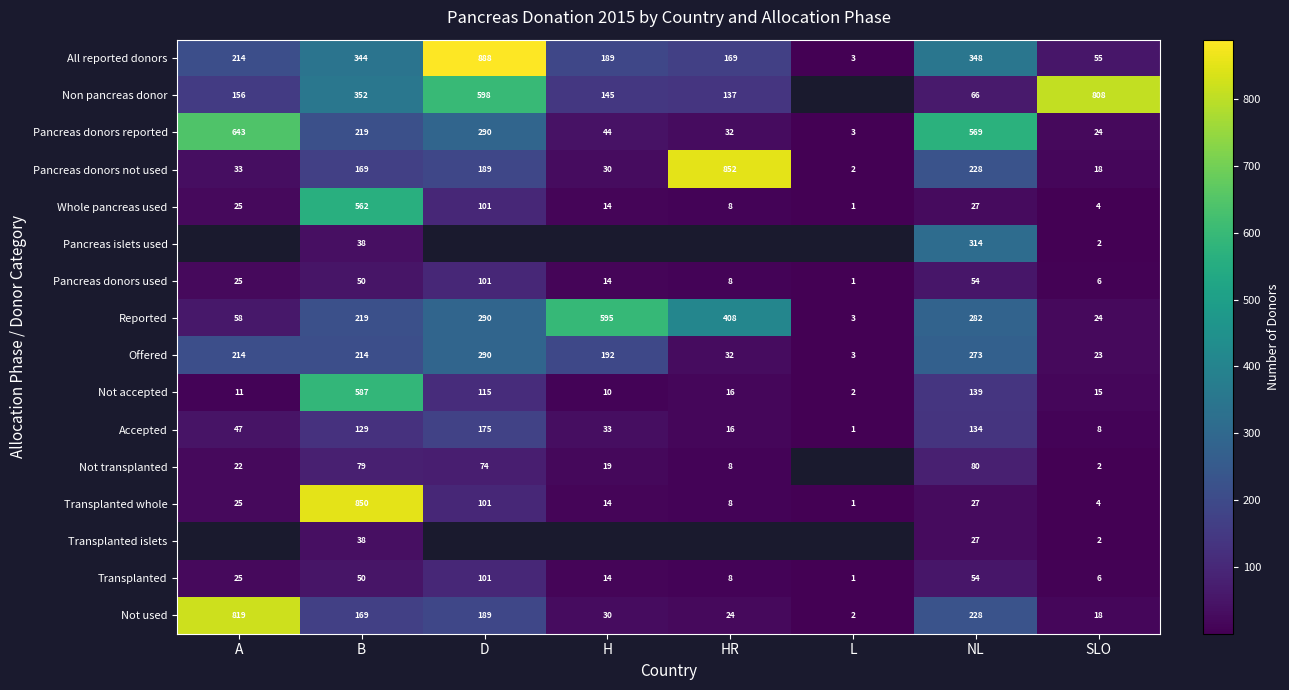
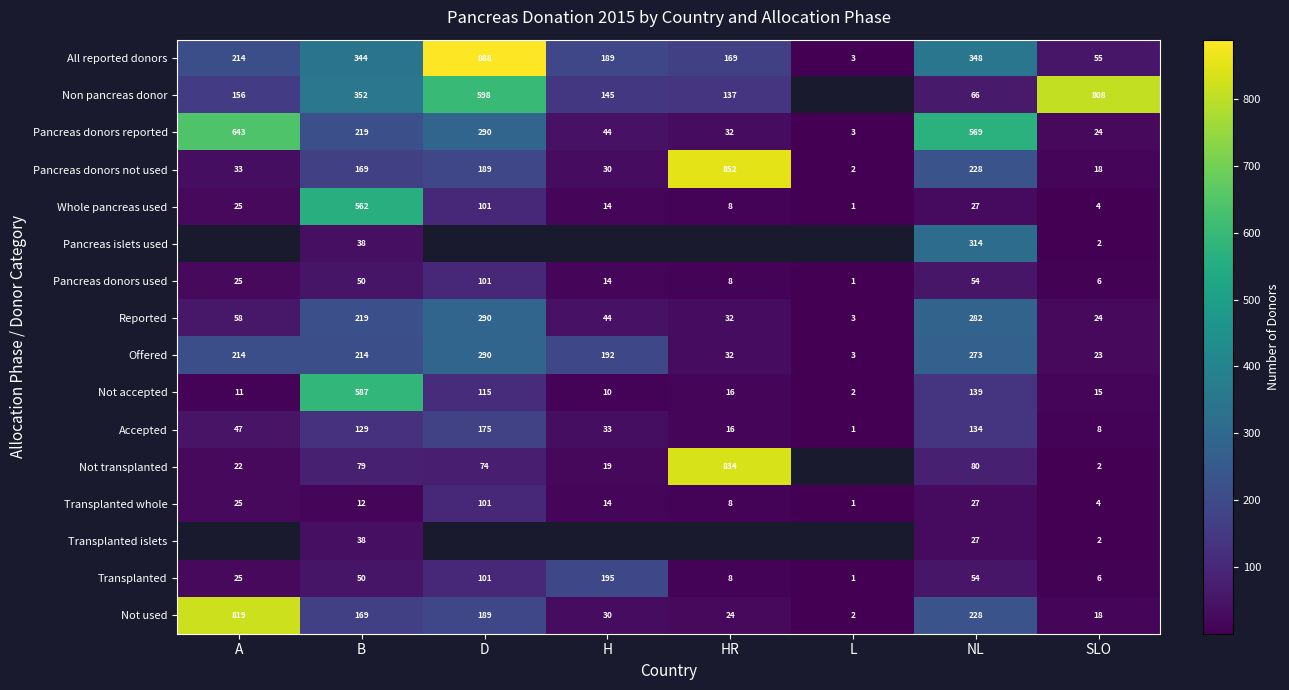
  {
    "All reported donors": {
      "A": 214,
      "B": 344,
      "D": 888,
      "H": 189,
      "HR": 169,
      "L": 3,
      "NL": 348,
      "SLO": 55
    },
    "Non pancreas donor": {
      "A": 156,
      "B": 352,
      "D": 598,
      "H": 145,
      "HR": 137,
      "NL": 66,
      "SLO": 808
    },
    "Pancreas donors reported": {
      "A": 643,
      "B": 219,
      "D": 290,
      "H": 44,
      "HR": 32,
      "L": 3,
      "NL": 569,
      "SLO": 24
    },
    "Pancreas donors not used": {
      "A": 33,
      "B": 169,
      "D": 189,
      "H": 30,
      "HR": 852,
      "L": 2,
      "NL": 228,
      "SLO": 18
    },
    "Whole pancreas used": {
      "A": 25,
      "B": 562,
      "D": 101,
      "H": 14,
      "HR": 8,
      "L": 1,
      "NL": 27,
      "SLO": 4
    },
    "Pancreas islets used": {
      "B": 38,
      "NL": 314,
      "SLO": 2
    },
    "Pancreas donors used": {
      "A": 25,
      "B": 50,
      "D": 101,
      "H": 14,
      "HR": 8,
      "L": 1,
      "NL": 54,
      "SLO": 6
    },
    "Reported": {
      "A": 58,
      "B": 219,
      "D": 290,
-     "H": 595,
-     "HR": 408,
+     "H": 44,
+     "HR": 32,
      "L": 3,
      "NL": 282,
      "SLO": 24
    },
    "Offered": {
      "A": 214,
      "B": 214,
      "D": 290,
      "H": 192,
      "HR": 32,
      "L": 3,
      "NL": 273,
      "SLO": 23
    },
    "Not accepted": {
      "A": 11,
      "B": 587,
      "D": 115,
      "H": 10,
      "HR": 16,
      "L": 2,
      "NL": 139,
      "SLO": 15
    },
    "Accepted": {
      "A": 47,
      "B": 129,
      "D": 175,
      "H": 33,
      "HR": 16,
      "L": 1,
      "NL": 134,
      "SLO": 8
    },
    "Not transplanted": {
      "A": 22,
      "B": 79,
      "D": 74,
      "H": 19,
-     "HR": 8,
+     "HR": 834,
      "NL": 80,
      "SLO": 2
    },
    "Transplanted whole": {
      "A": 25,
-     "B": 850,
+     "B": 12,
      "D": 101,
      "H": 14,
      "HR": 8,
      "L": 1,
      "NL": 27,
      "SLO": 4
    },
    "Transplanted islets": {
      "B": 38,
      "NL": 27,
      "SLO": 2
    },
    "Transplanted": {
      "A": 25,
      "B": 50,
      "D": 101,
-     "H": 14,
+     "H": 195,
      "HR": 8,
      "L": 1,
      "NL": 54,
      "SLO": 6
    },
    "Not used": {
      "A": 819,
      "B": 169,
      "D": 189,
      "H": 30,
      "HR": 24,
      "L": 2,
      "NL": 228,
      "SLO": 18
    }
  }
